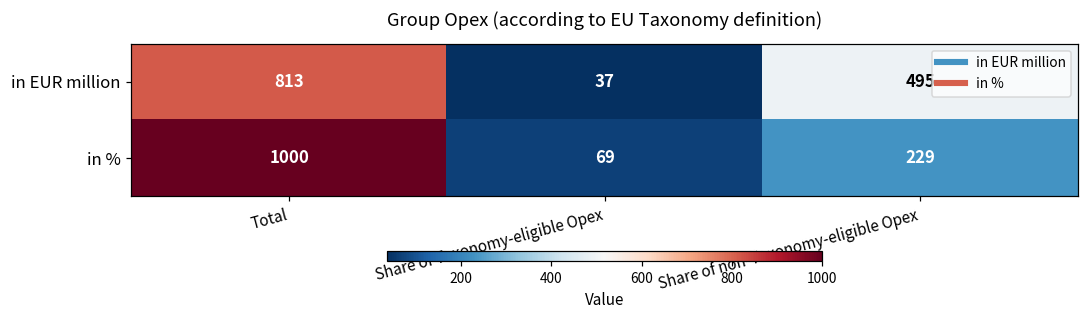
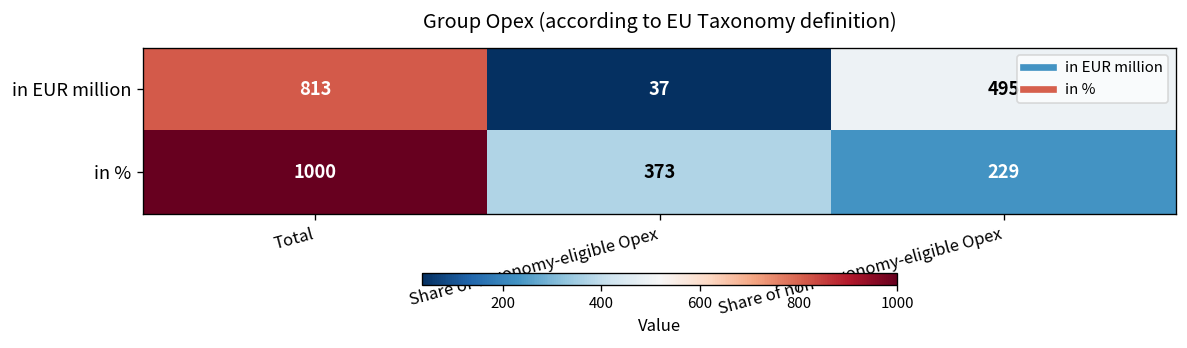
  {
    "in EUR million": {
      "Total": 813,
      "Share of Taxonomy-eligible Opex": 37
    },
    "in %": {
      "Total": 1000,
-     "Share of Taxonomy-eligible Opex": 69,
+     "Share of Taxonomy-eligible Opex": 373,
      "Share of non-Taxonomy-eligible Opex": 229
    }
  }
